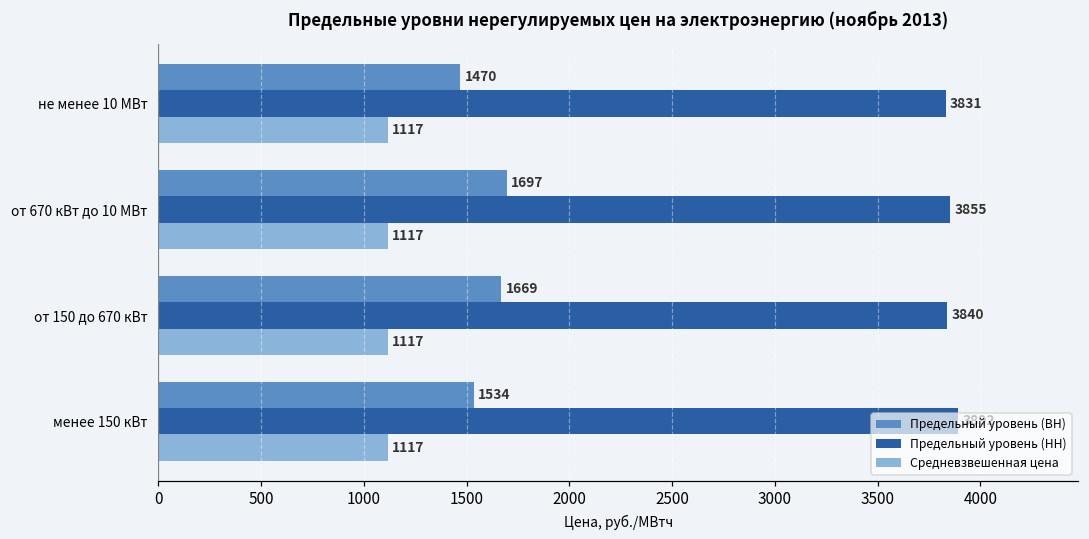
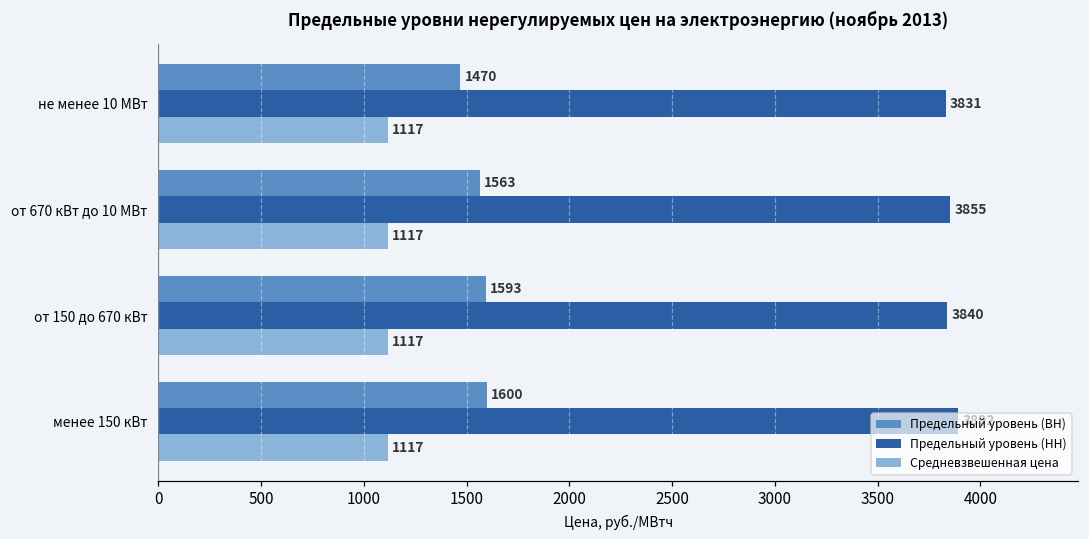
  {
    "Предельный уровень (ВН)": {
      "не менее 10 МВт": 1470,
-     "от 670 кВт до 10 МВт": 1697,
-     "от 150 до 670 кВт": 1669,
-     "менее 150 кВт": 1534
+     "от 670 кВт до 10 МВт": 1563,
+     "от 150 до 670 кВт": 1593,
+     "менее 150 кВт": 1600
    },
    "Предельный уровень (НН)": {
      "не менее 10 МВт": 3831,
      "от 670 кВт до 10 МВт": 3855,
      "от 150 до 670 кВт": 3840
    },
    "Средневзвешенная цена": {
      "не менее 10 МВт": 1117,
      "от 670 кВт до 10 МВт": 1117,
      "от 150 до 670 кВт": 1117,
      "менее 150 кВт": 1117
    }
  }
